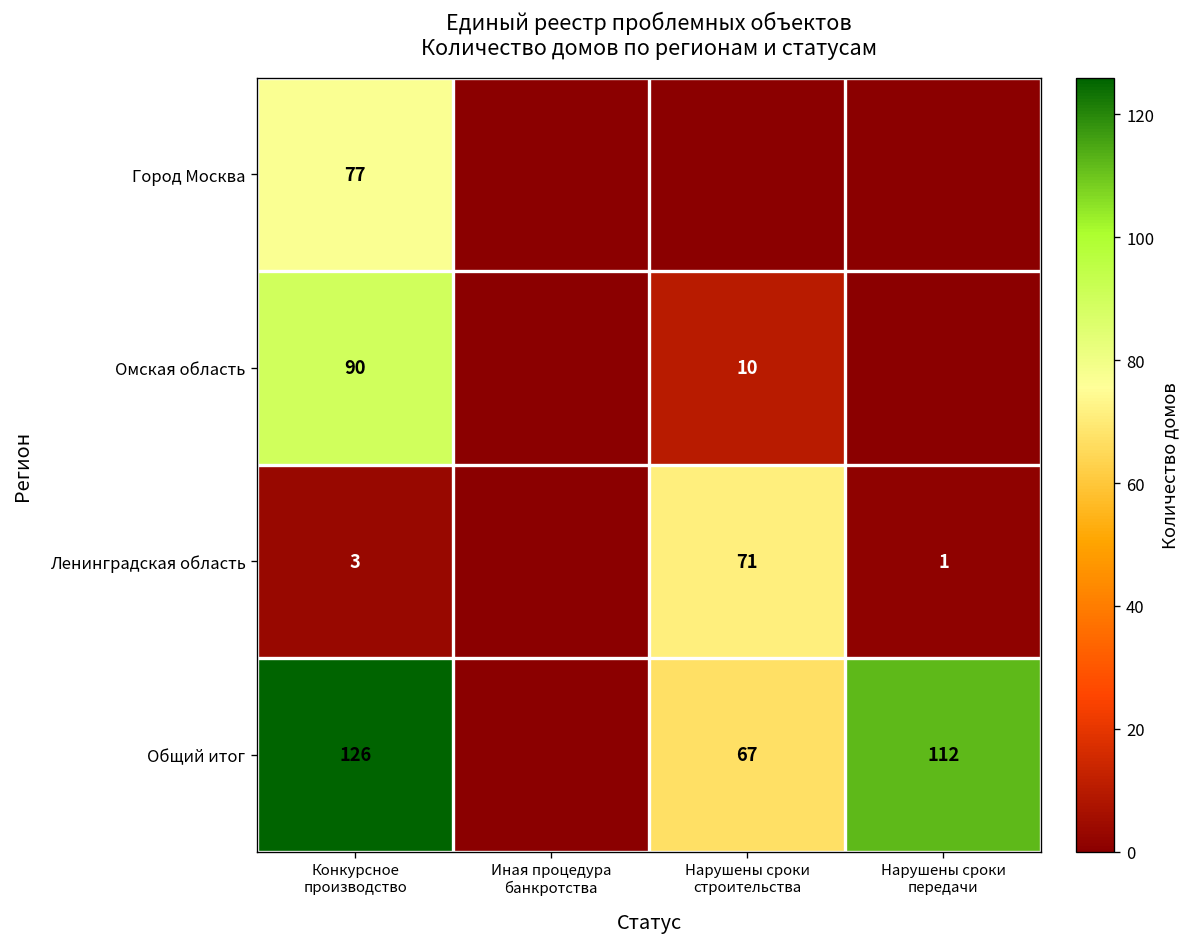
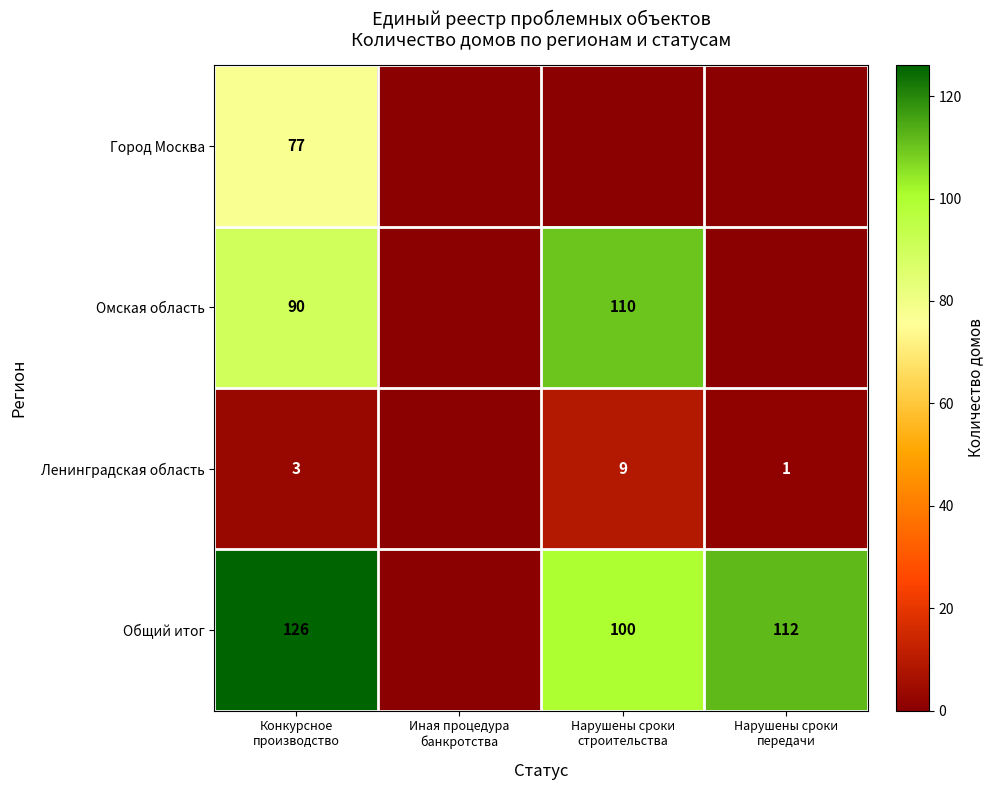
  {
    "Город Москва": {
      "Конкурсное производство": 77
    },
    "Омская область": {
      "Конкурсное производство": 90,
-     "Нарушены сроки строительства": 10
+     "Нарушены сроки строительства": 110
    },
    "Ленинградская область": {
      "Конкурсное производство": 3,
-     "Нарушены сроки строительства": 71,
+     "Нарушены сроки строительства": 9,
      "Нарушены сроки передачи": 1
    },
    "Общий итог": {
      "Конкурсное производство": 126,
-     "Нарушены сроки строительства": 67,
+     "Нарушены сроки строительства": 100,
      "Нарушены сроки передачи": 112
    }
  }
